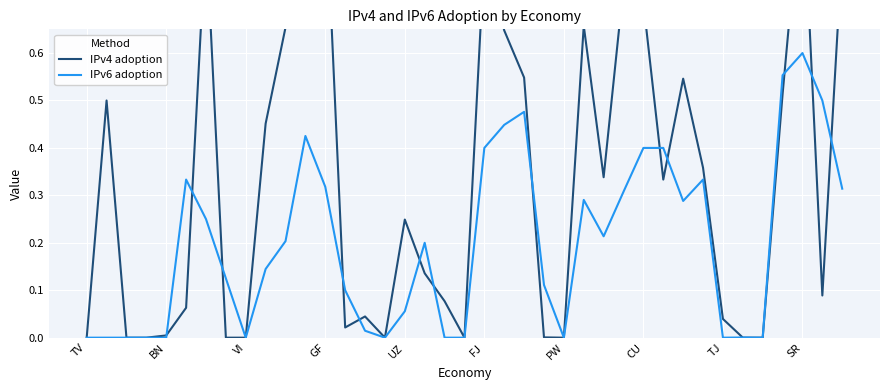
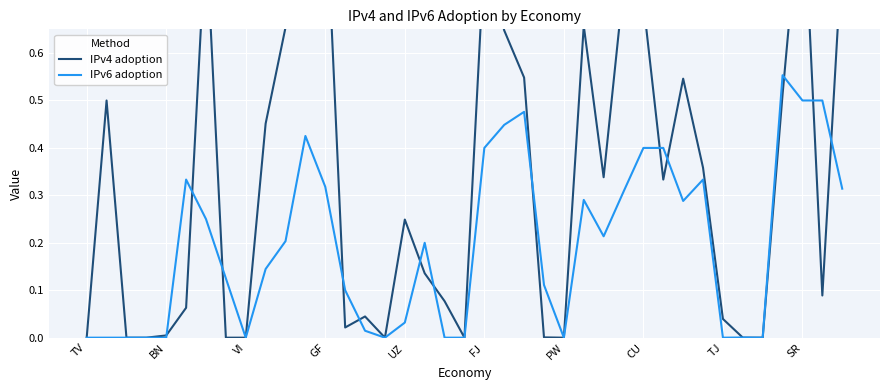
  {
    "IPv4 adoption": {
      "UZ": 0.25,
      "TJ": 0.04
    },
    "IPv6 adoption": {
      "GF": 0.32,
-     "UZ": 0.06,
+     "UZ": 0.03,
      "FJ": 0.40,
      "CU": 0.40,
      "TJ": 0.00,
-     "SR": 0.6
+     "SR": 0.5
    }
  }
